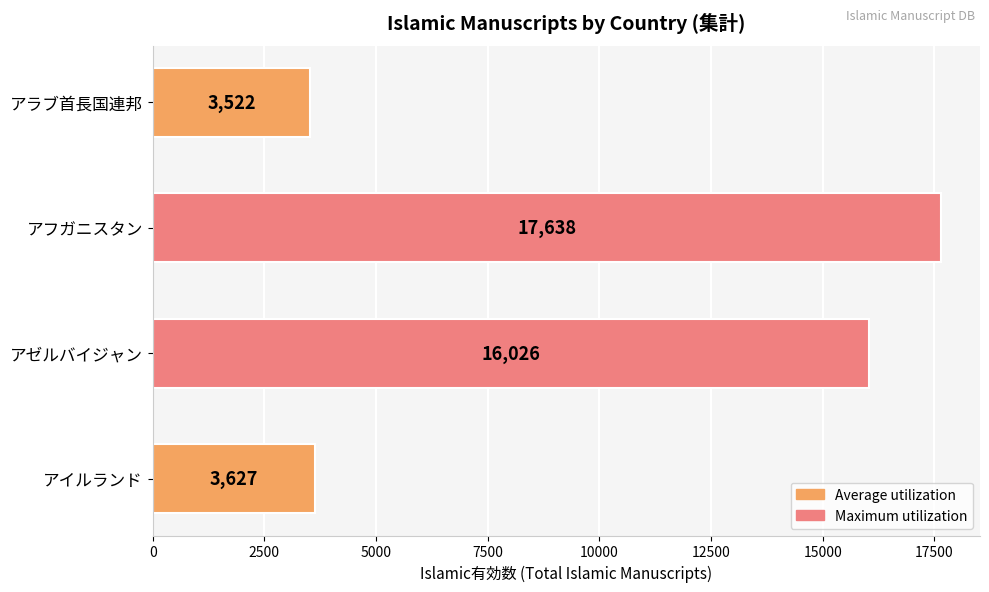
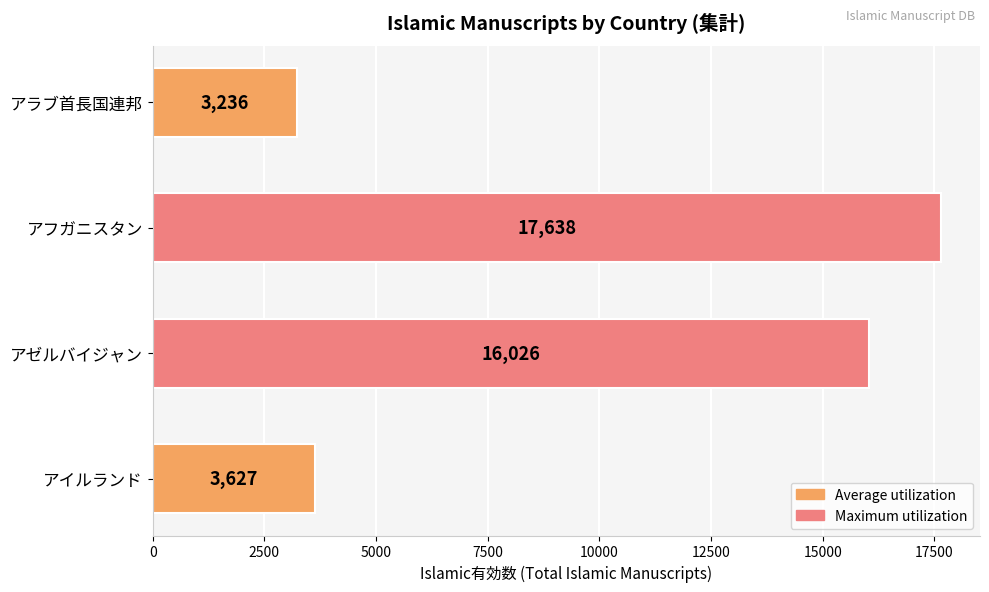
  {
-   "アラブ首長国連邦": "3,522",
+   "アラブ首長国連邦": "3,236",
    "アフガニスタン": "17,638",
    "アゼルバイジャン": "16,026",
    "アイルランド": "3,627"
  }
